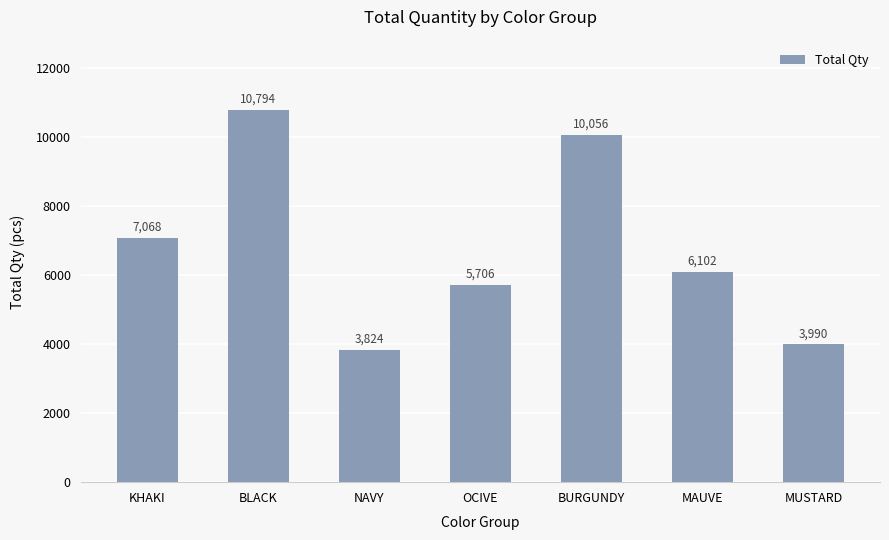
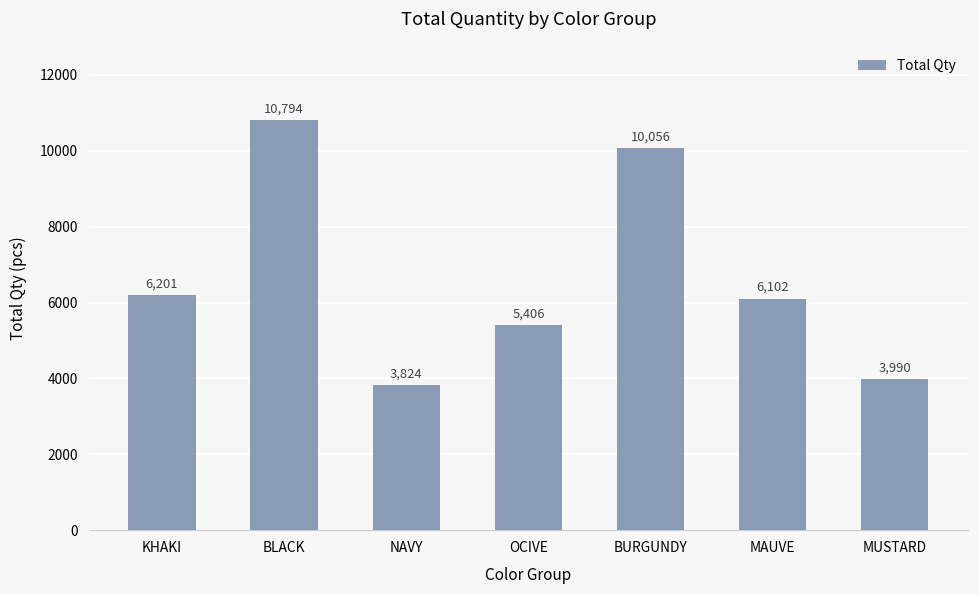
  {
-   "KHAKI": "7,068",
+   "KHAKI": "6,201",
    "BLACK": "10,794",
    "NAVY": "3,824",
-   "OCIVE": "5,706",
+   "OCIVE": "5,406",
    "BURGUNDY": "10,056",
    "MAUVE": "6,102",
    "MUSTARD": "3,990"
  }
